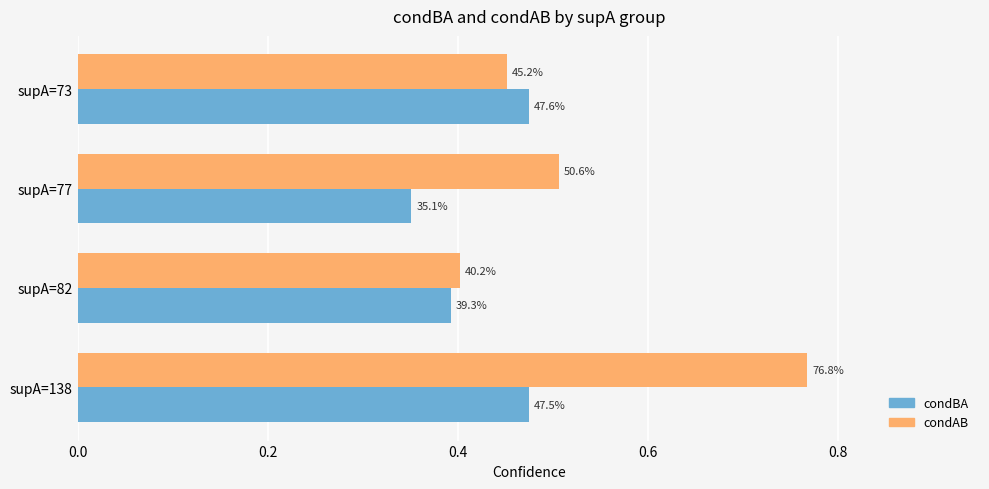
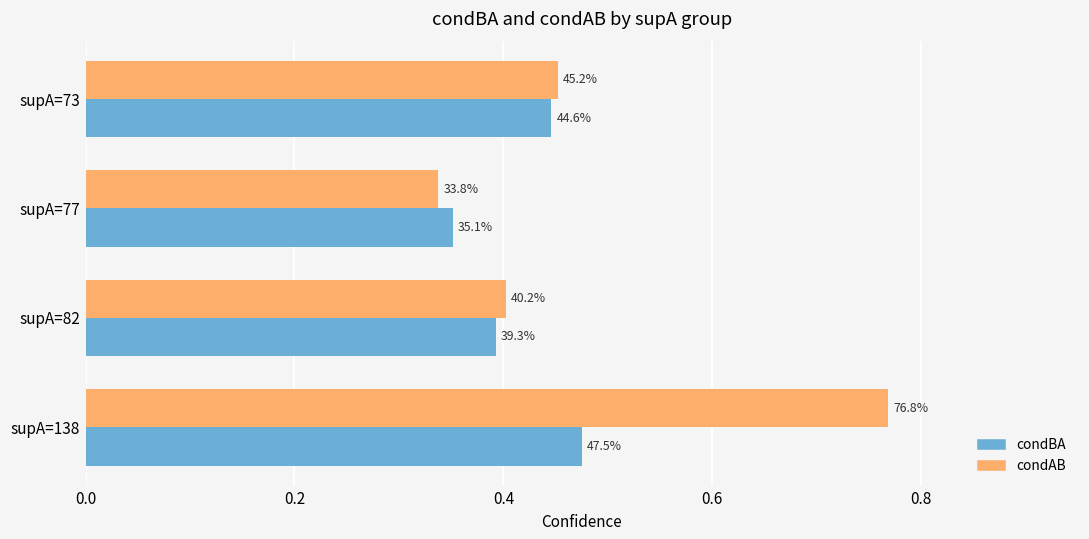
  {
    "condBA": {
-     "supA=73": "47.6%",
+     "supA=73": "44.6%",
      "supA=77": "35.1%",
      "supA=82": "39.3%",
      "supA=138": "47.5%"
    },
    "condAB": {
      "supA=73": "45.2%",
-     "supA=77": "50.6%",
+     "supA=77": "33.8%",
      "supA=82": "40.2%",
      "supA=138": "76.8%"
    }
  }
